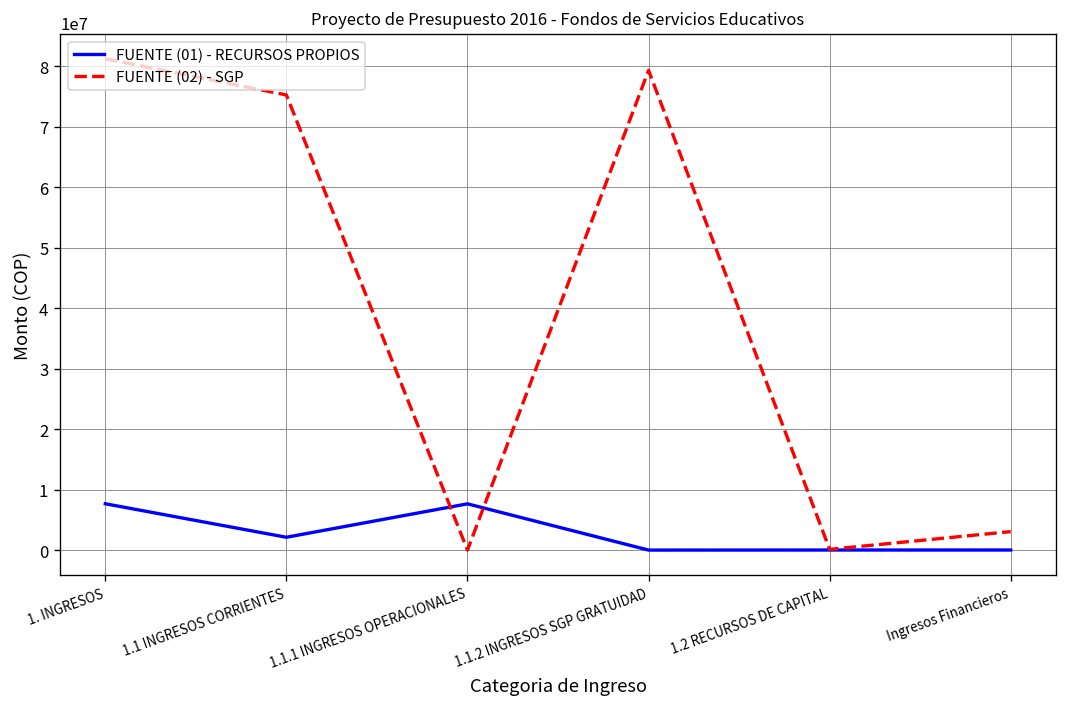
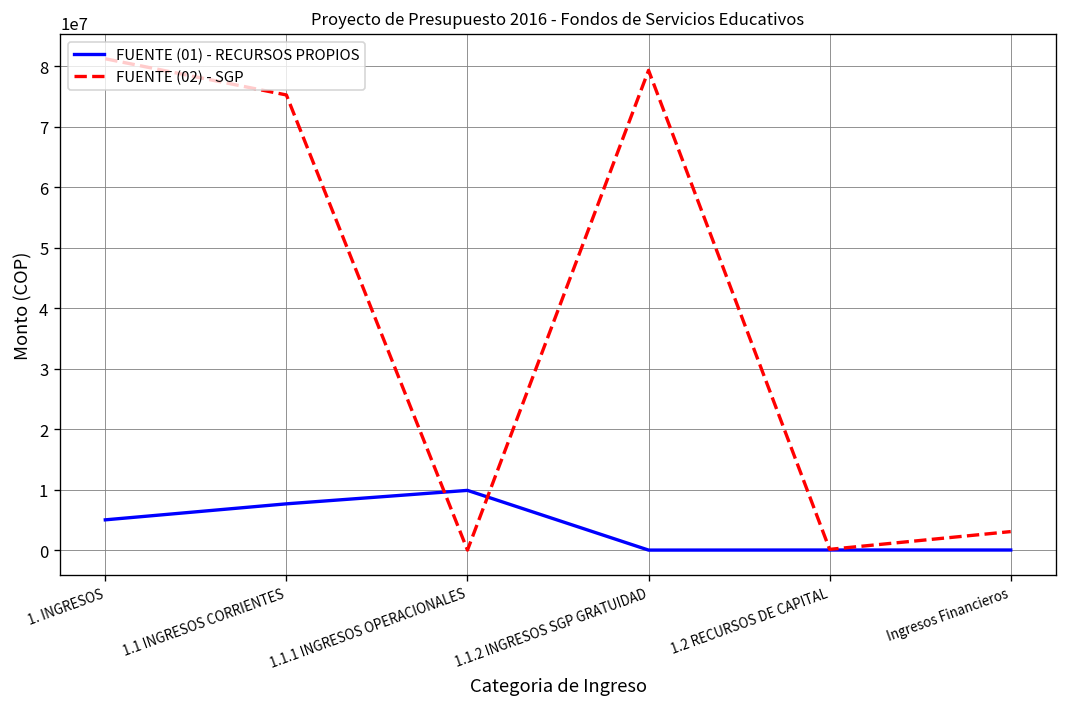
  {
    "FUENTE (01) - RECURSOS PROPIOS": {
-     "1. INGRESOS": 8000000,
-     "1.1 INGRESOS CORRIENTES": 2000000,
-     "1.1.1 INGRESOS OPERACIONALES": 8000000,
+     "1. INGRESOS": 5000000,
+     "1.1 INGRESOS CORRIENTES": 8000000,
+     "1.1.1 INGRESOS OPERACIONALES": 10000000,
      "1.1.2 INGRESOS SGP GRATUIDAD": 0,
      "Ingresos Financieros": 0
    },
    "FUENTE (02) - SGP": {
      "1.1 INGRESOS CORRIENTES": 75000000,
      "1.1.1 INGRESOS OPERACIONALES": 0,
      "1.1.2 INGRESOS SGP GRATUIDAD": 79000000,
      "Ingresos Financieros": 3000000
    }
  }
